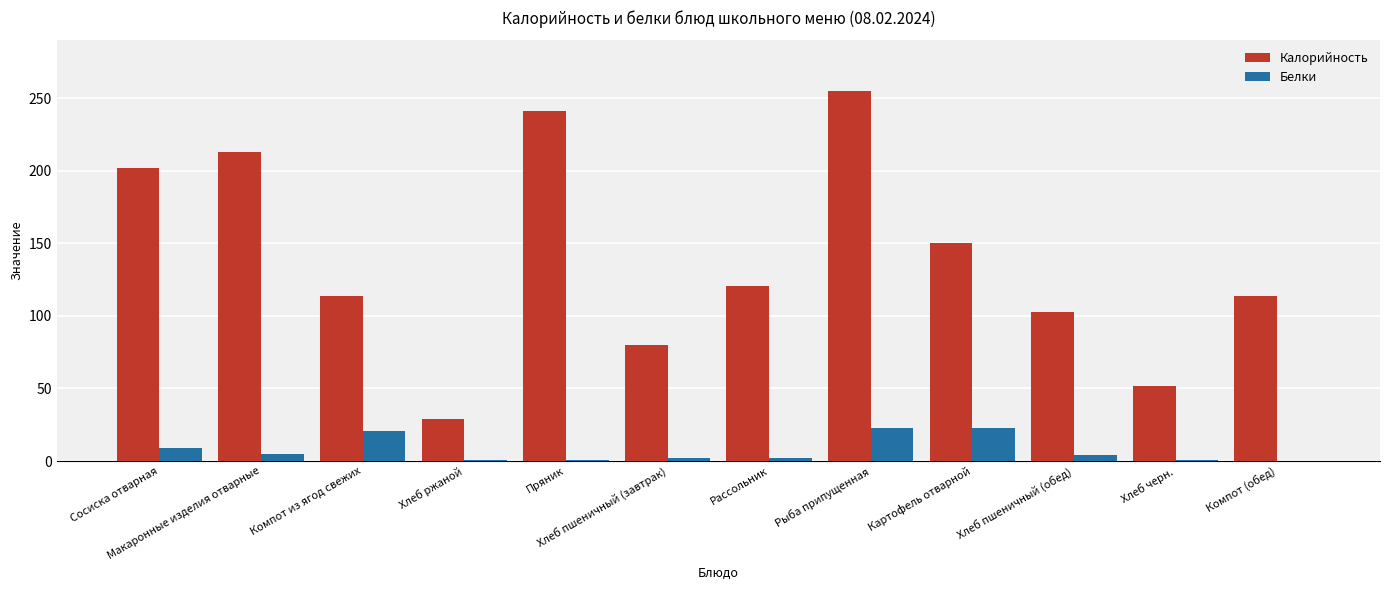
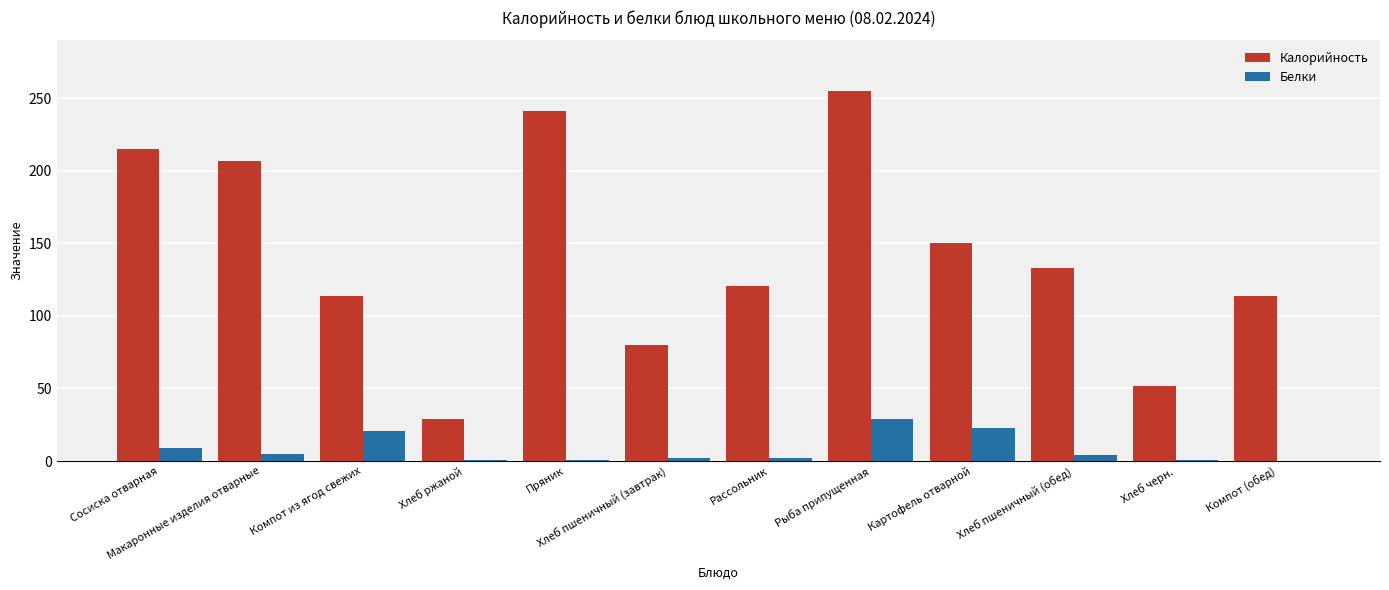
  {
    "Калорийность": {
-     "Сосиска отварная": 202,
-     "Макаронные изделия отварные": 213,
+     "Сосиска отварная": 215,
+     "Макаронные изделия отварные": 207,
      "Компот из ягод свежих": 114,
      "Хлеб ржаной": 29,
      "Пряник": 241,
      "Хлеб пшеничный (завтрак)": 80,
      "Рассольник": 121,
      "Рыба припущенная": 255,
      "Картофель отварной": 150,
-     "Хлеб пшеничный (обед)": 103,
+     "Хлеб пшеничный (обед)": 133,
      "Хлеб черн.": 52,
      "Компот (обед)": 114
    },
    "Белки": {
      "Сосиска отварная": 9,
      "Макаронные изделия отварные": 5,
      "Компот из ягод свежих": 21,
      "Хлеб пшеничный (завтрак)": 2,
      "Рассольник": 2,
-     "Рыба припущенная": 23,
+     "Рыба припущенная": 29,
      "Картофель отварной": 23,
      "Хлеб пшеничный (обед)": 4,
      "Компот (обед)": 0
    }
  }
